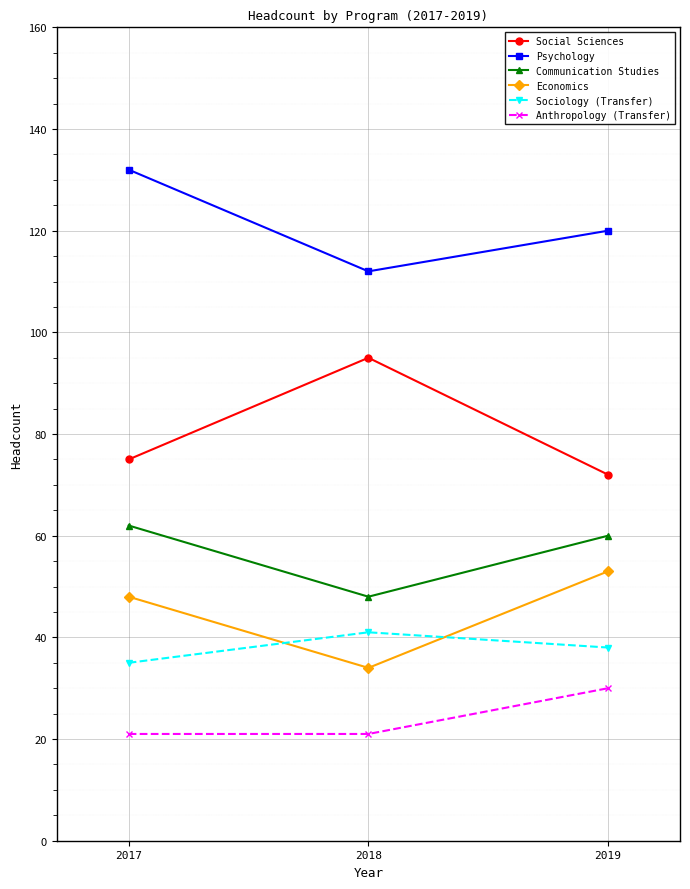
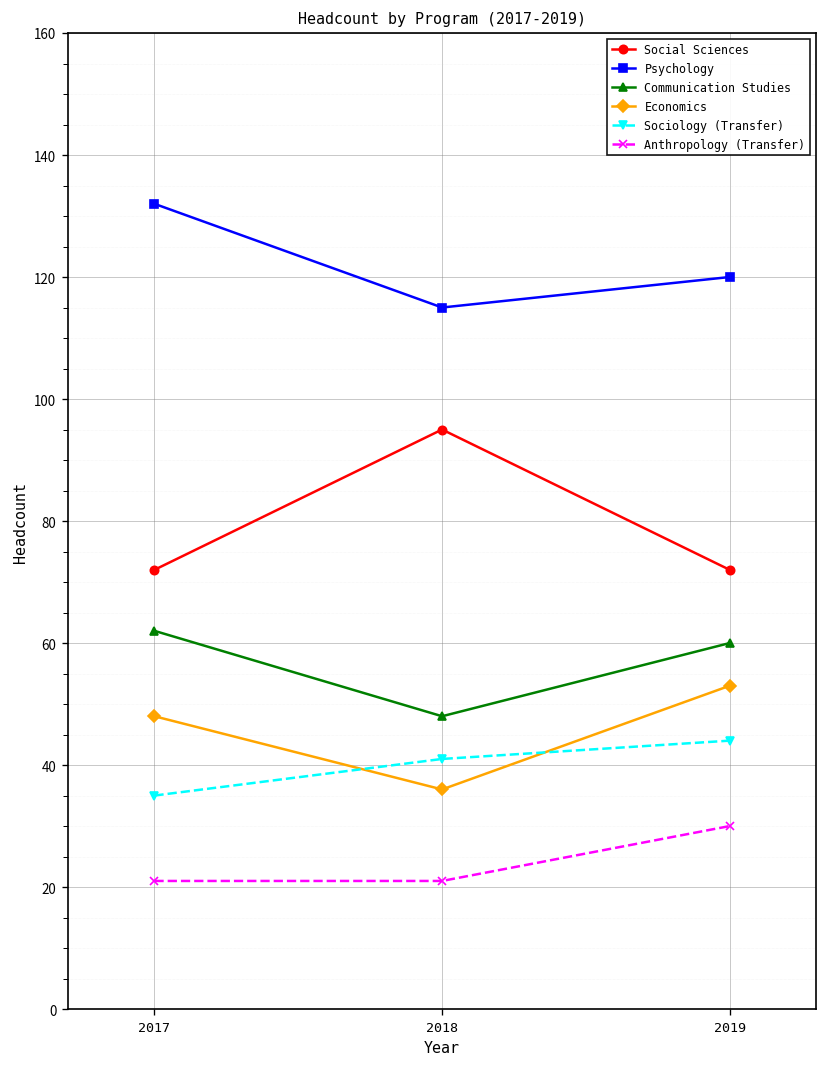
  {
    "Social Sciences": {
-     "2017": 75,
+     "2017": 72,
      "2018": 95,
      "2019": 72
    },
    "Psychology": {
      "2017": 132,
-     "2018": 112,
+     "2018": 115,
      "2019": 120
    },
    "Communication Studies": {
      "2017": 62,
      "2018": 48,
      "2019": 60
    },
    "Economics": {
      "2017": 48,
-     "2018": 34,
+     "2018": 36,
      "2019": 53
    },
    "Sociology (Transfer)": {
      "2017": 35,
      "2018": 41,
-     "2019": 38
+     "2019": 44
    },
    "Anthropology (Transfer)": {
      "2017": 21,
      "2018": 21,
      "2019": 30
    }
  }
